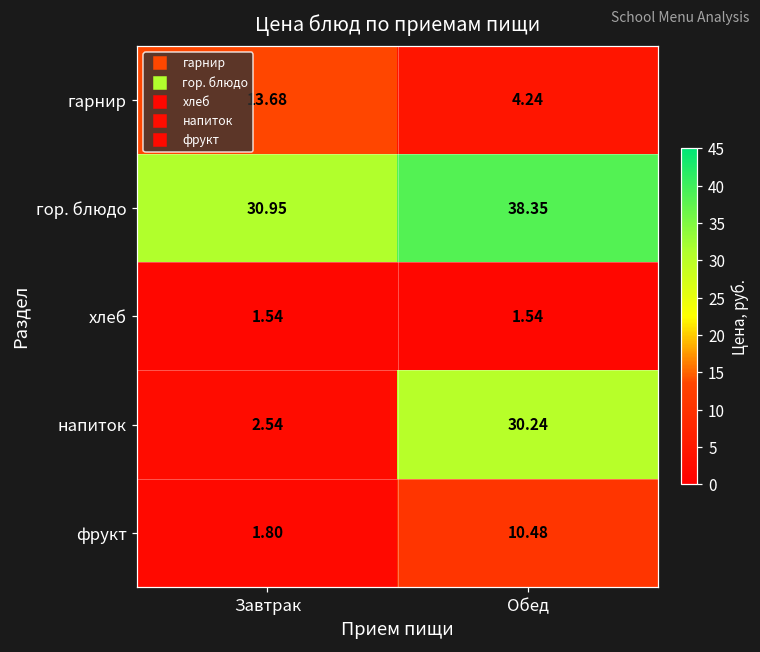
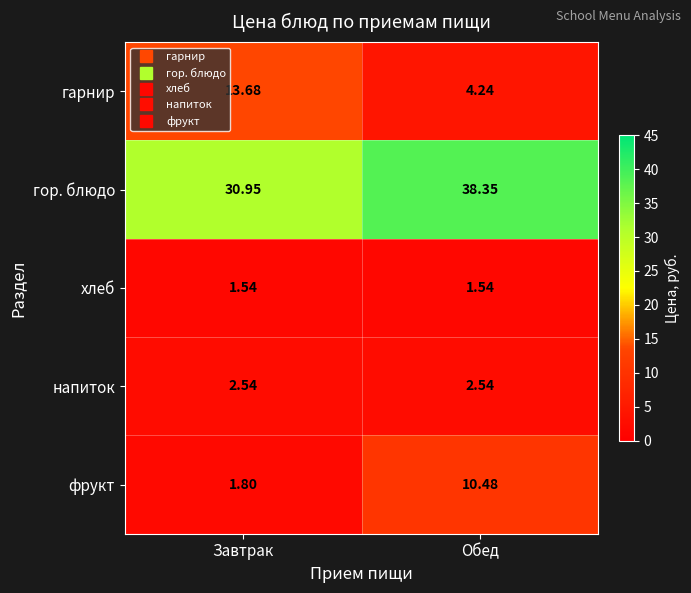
  {
    "гарнир": {
      "Обед": 4.24
    },
    "гор. блюдо": {
      "Завтрак": 30.95,
      "Обед": 38.35
    },
    "хлеб": {
      "Завтрак": 1.54,
      "Обед": 1.54
    },
    "напиток": {
      "Завтрак": 2.54,
-     "Обед": 30.24
+     "Обед": 2.54
    },
    "фрукт": {
      "Завтрак": 1.80,
      "Обед": 10.48
    }
  }
